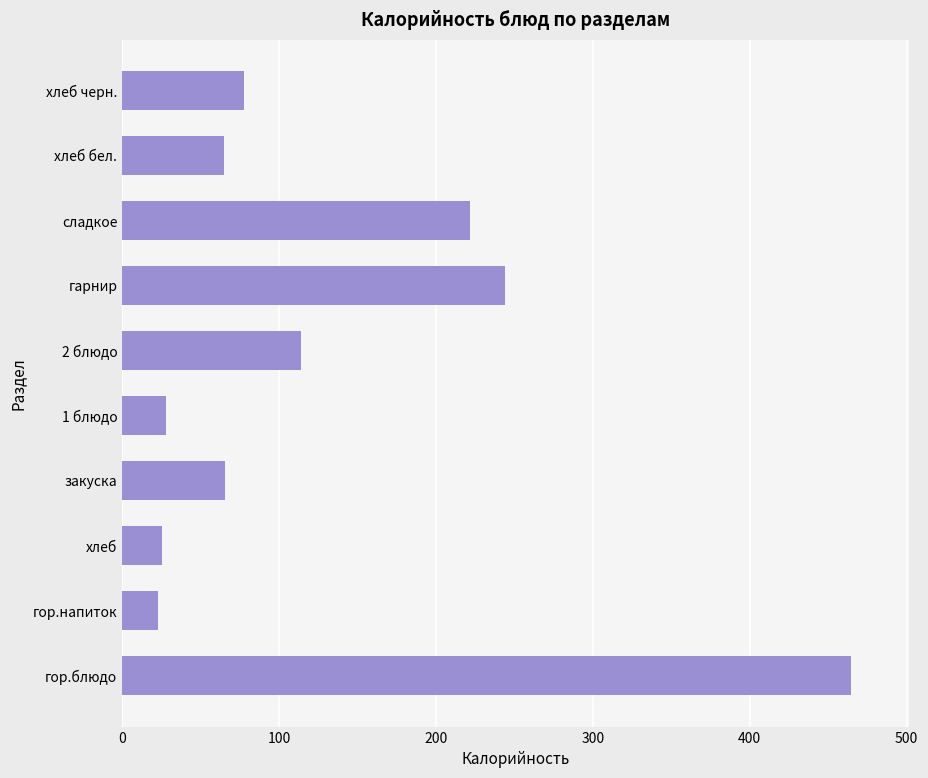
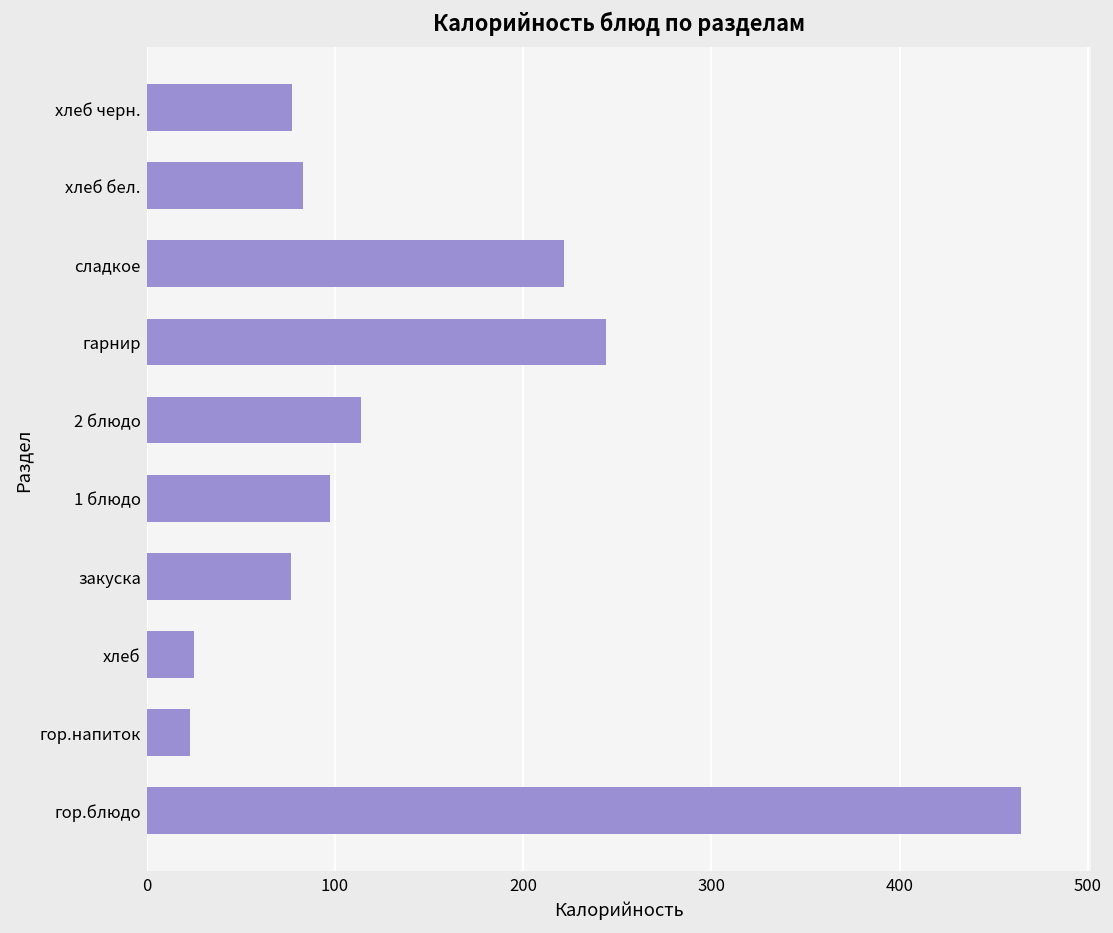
  {
    "хлеб черн.": 77,
-   "хлеб бел.": 65,
+   "хлеб бел.": 83,
    "сладкое": 222,
    "гарнир": 244,
    "2 блюдо": 114,
-   "1 блюдо": 28,
-   "закуска": 66,
+   "1 блюдо": 97,
+   "закуска": 77,
    "хлеб": 25,
    "гор.напиток": 23,
    "гор.блюдо": 464
  }
